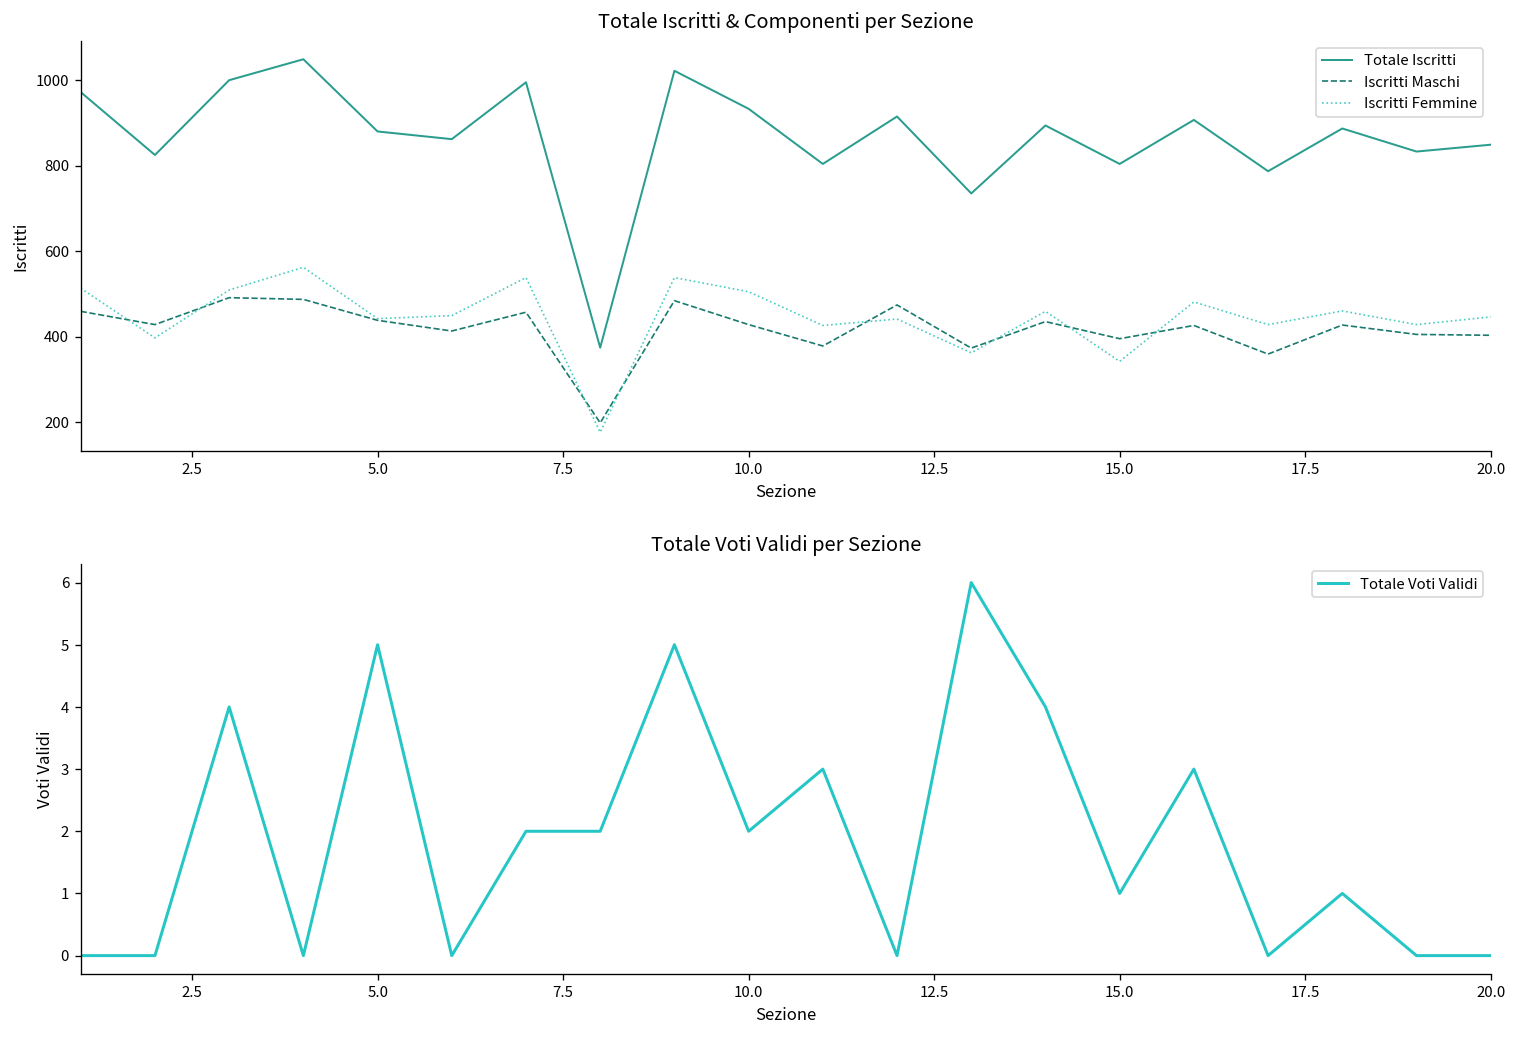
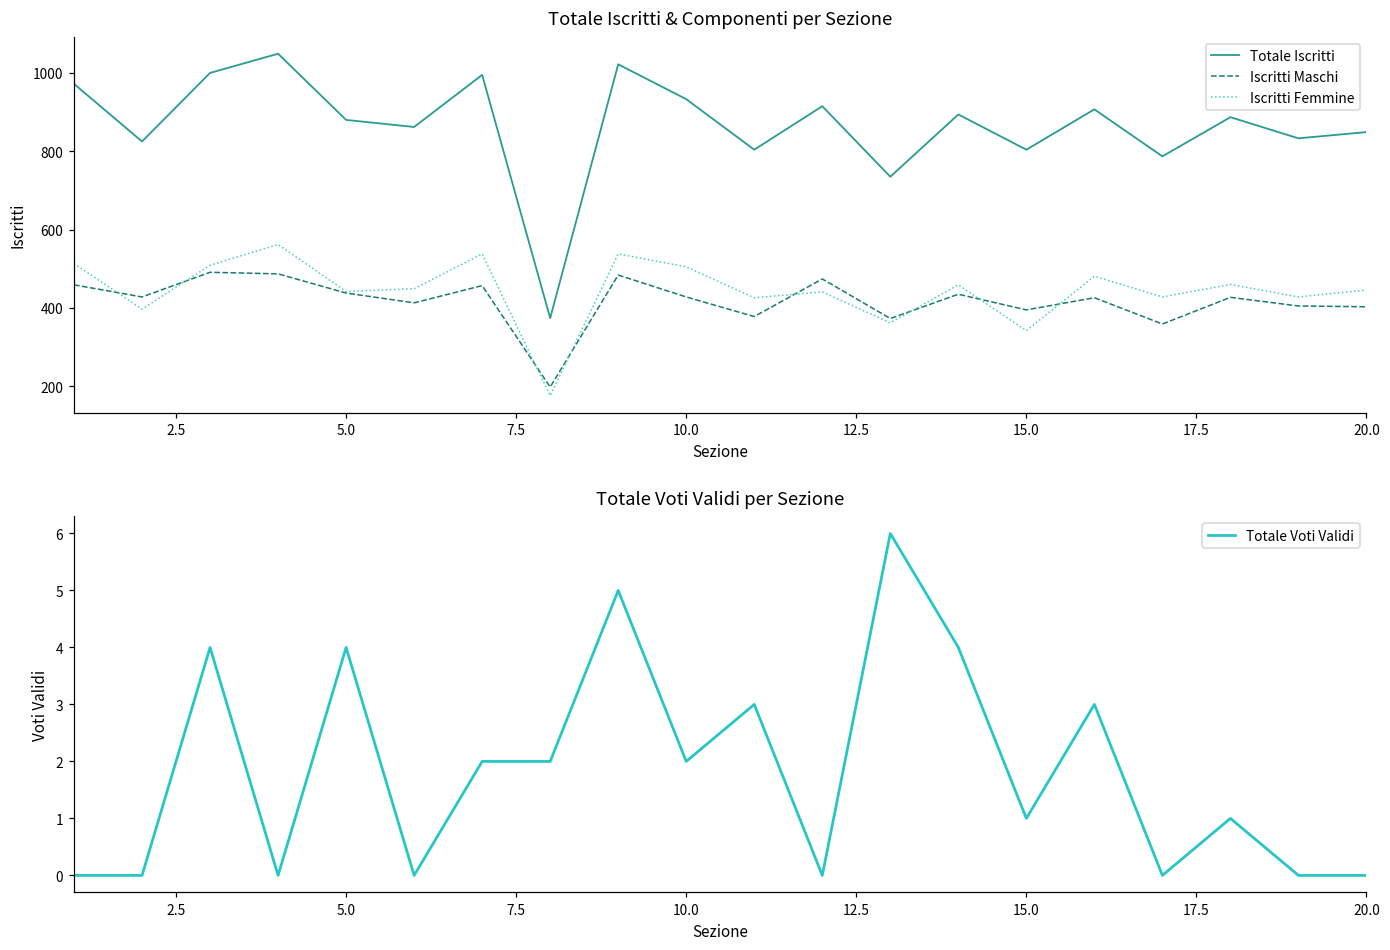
  {
    "Totale Iscritti & Componenti per Sezione": {
      "Iscritti Femmine": {
        "10.0": 510,
        "15.0": 340,
        "20.0": 450
      }
    },
    "Totale Voti Validi per Sezione": {
-     "5.0": 5,
+     "5.0": 4,
      "10.0": 2,
      "15.0": 1,
      "20.0": 0
    }
  }
